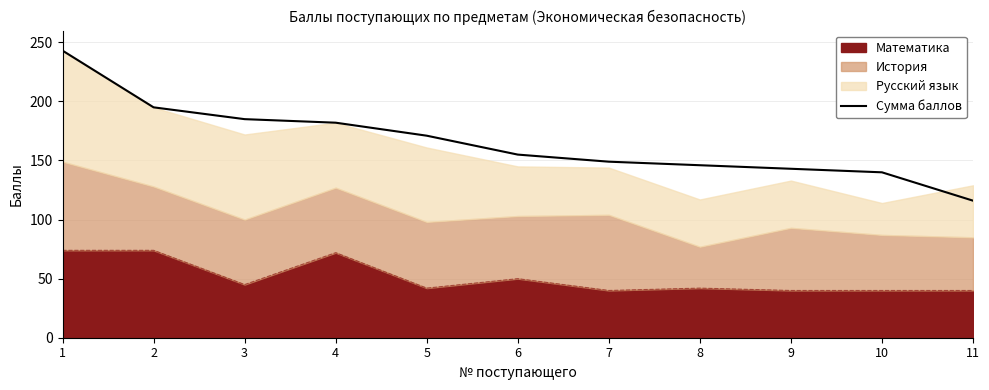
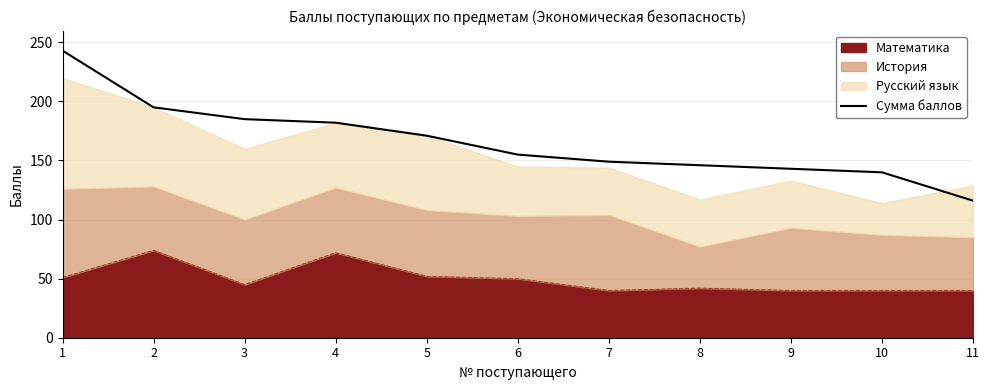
  {
    "Математика": {
-     "1": 74,
+     "1": 51,
      "2": 74,
      "3": 45,
      "4": 72,
-     "5": 42,
+     "5": 52,
      "6": 50,
      "7": 40,
      "8": 42,
      "9": 40,
      "10": 40,
      "11": 40
    },
    "Сумма баллов": {
      "3": 185,
      "6": 155,
      "7": 149,
      "8": 146,
      "9": 143,
      "10": 140,
      "11": 116
    },
    "История": {
      "1": 75,
      "2": 54,
      "3": 55,
      "4": 55,
      "5": 56,
      "6": 53,
      "7": 64,
      "8": 35,
      "9": 53,
      "10": 47,
      "11": 45
    },
    "Русский язык": {
-     "3": 72,
+     "3": 60,
      "6": 42,
      "7": 40,
      "8": 40,
      "9": 40,
      "10": 27,
      "11": 44
    }
  }
